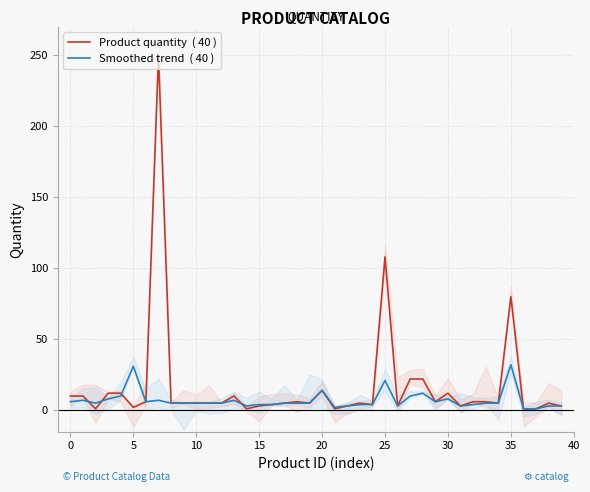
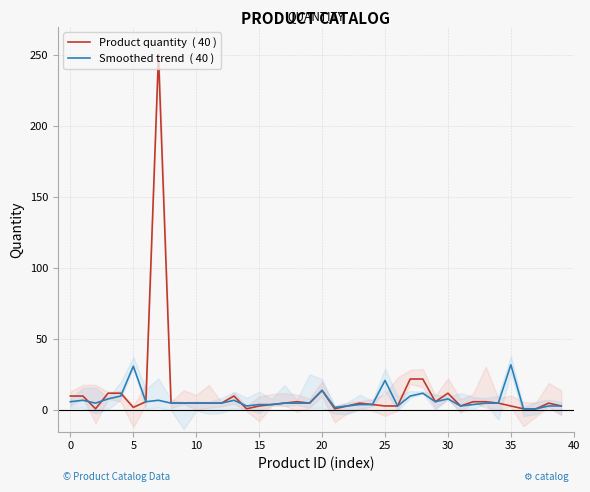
  {
    "Product quantity ( 40 )": {
      "0": 10,
-     "25": 108,
+     "25": 3,
      "30": 12,
-     "35": 80
+     "35": 3
    },
    "Smoothed trend ( 40 )": {
      "0": 6,
      "5": 31,
      "25": 21,
      "35": 32
    }
  }
